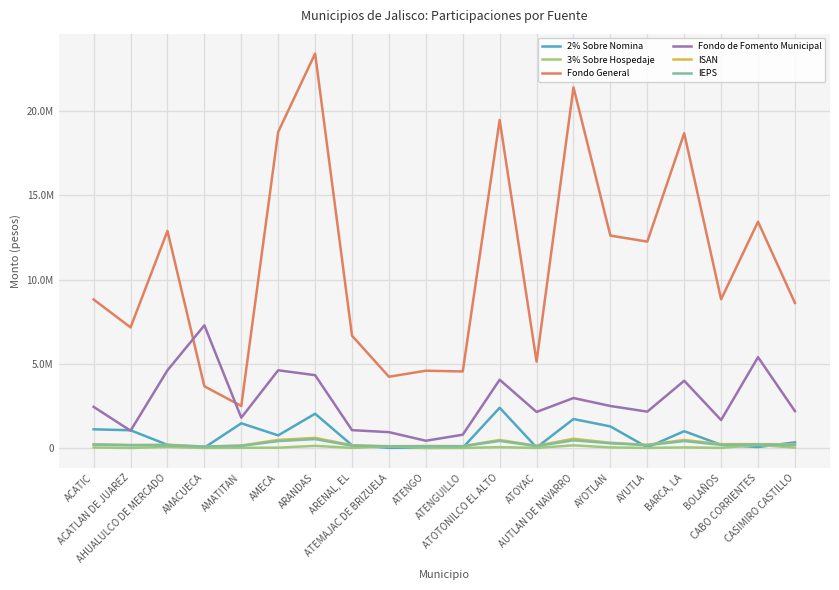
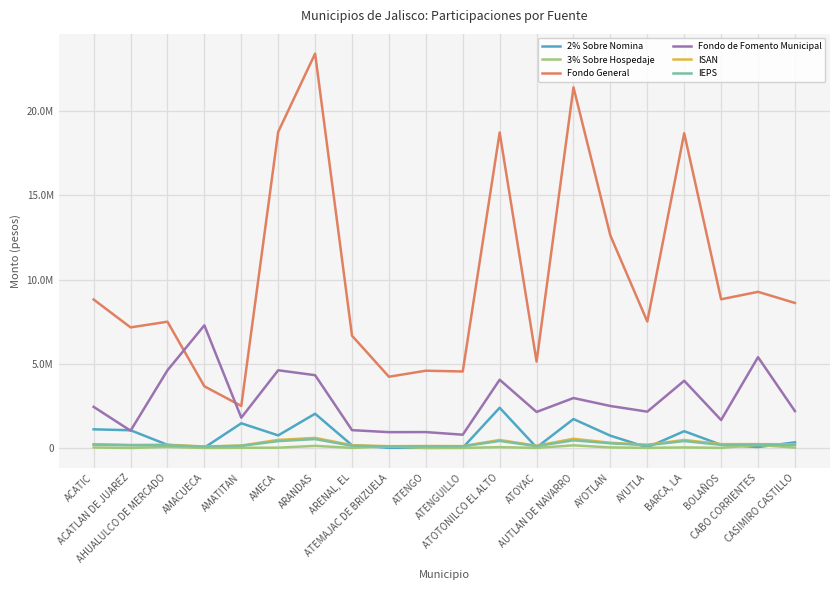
  {
    "2% Sobre Nomina": {
      "ACATIC": 1100000,
      "AMATITAN": 1500000,
      "AMECA": 700000,
      "ARANDAS": 2000000,
      "ATOTONILCO EL ALTO": 2400000,
      "AUTLAN DE NAVARRO": 1700000,
-     "AYOTLAN": 1300000,
+     "AYOTLAN": 700000,
      "BARCA, LA": 1000000
    },
    "Fondo General": {
      "ACATIC": 8800000,
      "ACATLAN DE JUAREZ": 7200000,
-     "AHUALULCO DE MERCADO": 12900000,
+     "AHUALULCO DE MERCADO": 7500000,
      "AMACUECA": 3700000,
      "AMATITAN": 2500000,
      "AMECA": 18800000,
      "ARANDAS": 23400000,
      "ARENAL, EL": 6700000,
      "ATEMAJAC DE BRIZUELA": 4200000,
      "ATENGO": 4600000,
      "ATENGUILLO": 4500000,
-     "ATOTONILCO EL ALTO": 19500000,
+     "ATOTONILCO EL ALTO": 18700000,
      "ATOYAC": 5100000,
      "AUTLAN DE NAVARRO": 21400000,
      "AYOTLAN": 12600000,
-     "AYUTLA": 12200000,
+     "AYUTLA": 7500000,
      "BARCA, LA": 18700000,
      "BOLAÑOS": 8800000,
-     "CABO CORRIENTES": 13400000,
+     "CABO CORRIENTES": 9300000,
      "CASIMIRO CASTILLO": 8600000
    },
    "Fondo de Fomento Municipal": {
      "ACATIC": 2400000,
      "AHUALULCO DE MERCADO": 4600000,
      "AMACUECA": 7300000,
      "AMATITAN": 1800000,
      "AMECA": 4600000,
      "ARANDAS": 4300000,
      "ARENAL, EL": 1100000,
      "ATEMAJAC DE BRIZUELA": 900000,
-     "ATENGO": 400000,
+     "ATENGO": 900000,
      "ATENGUILLO": 800000,
      "ATOTONILCO EL ALTO": 4000000,
      "ATOYAC": 2100000,
      "AUTLAN DE NAVARRO": 3000000,
      "AYOTLAN": 2500000,
      "AYUTLA": 2200000,
      "BARCA, LA": 4000000,
      "BOLAÑOS": 1700000,
      "CABO CORRIENTES": 5400000,
      "CASIMIRO CASTILLO": 2200000
    }
  }
